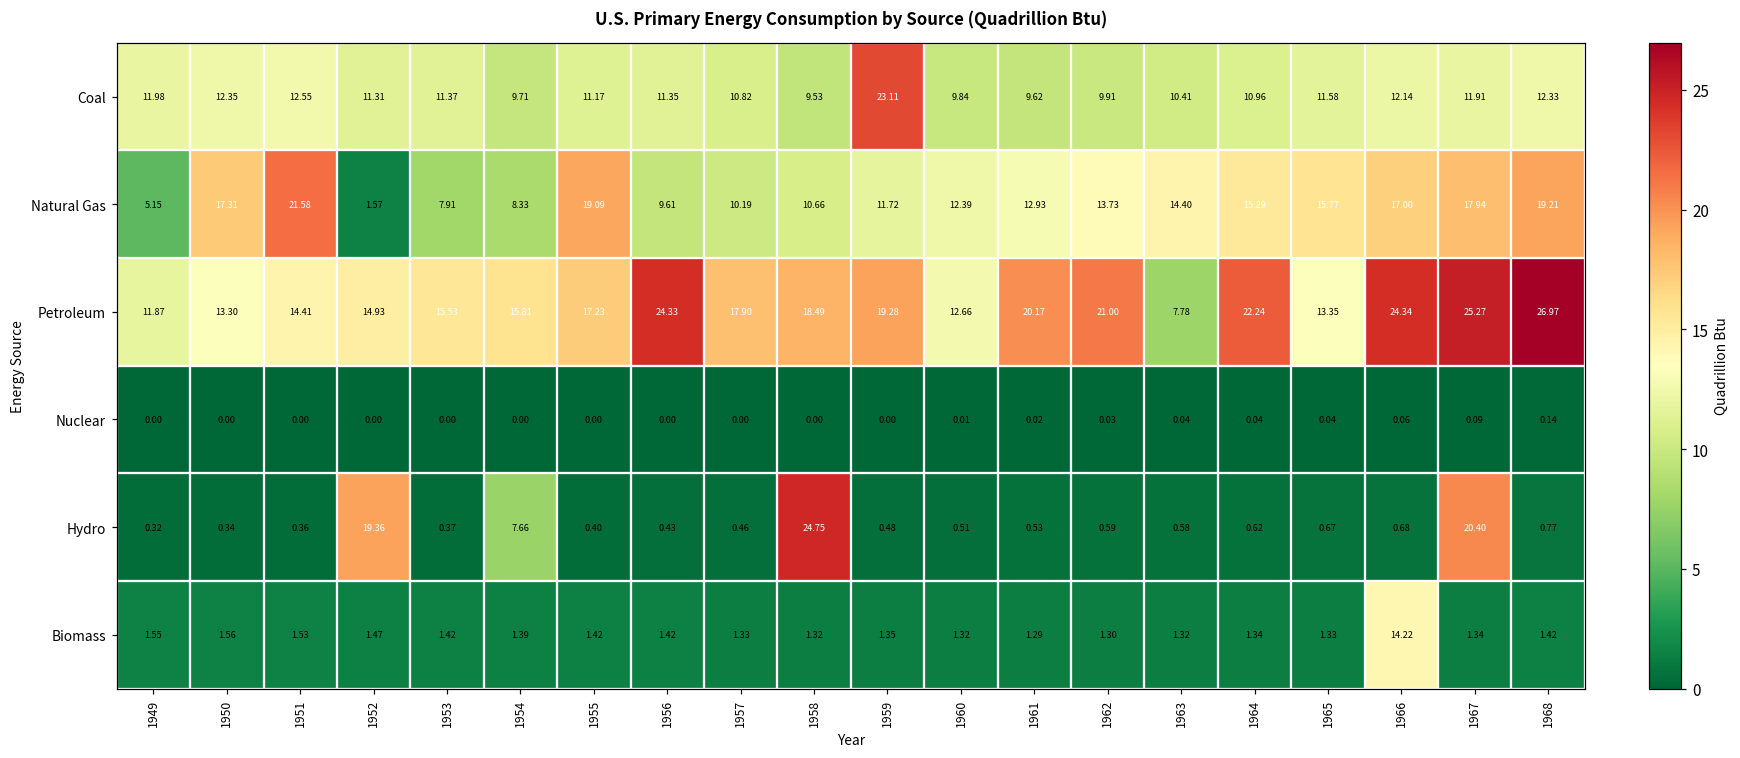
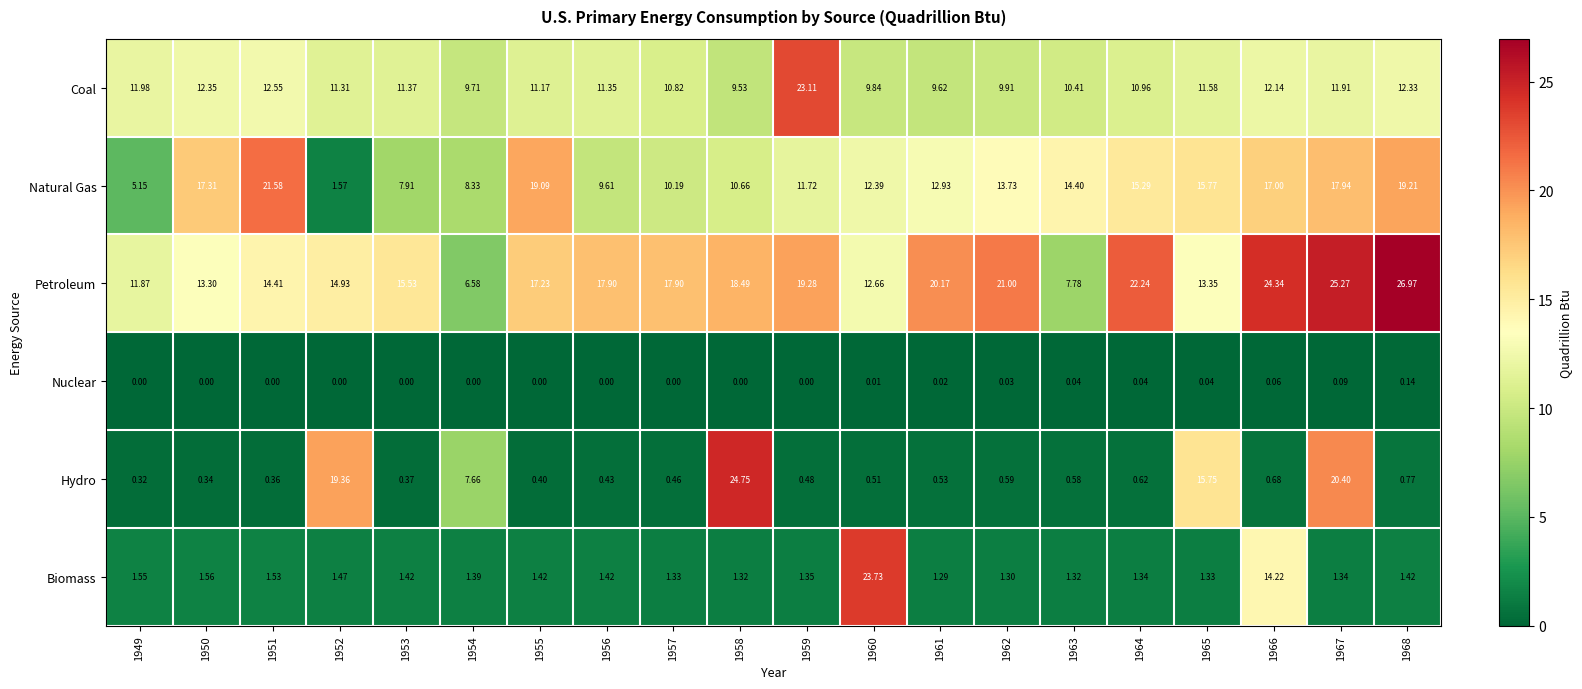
  {
    "Coal": {
      "1949": 11.98,
      "1950": 12.35,
      "1951": 12.55,
      "1952": 11.31,
      "1953": 11.37,
      "1954": 9.71,
      "1955": 11.17,
      "1956": 11.35,
      "1957": 10.82,
      "1958": 9.53,
      "1959": 23.11,
      "1960": 9.84,
      "1961": 9.62,
      "1962": 9.91,
      "1963": 10.41,
      "1964": 10.96,
      "1965": 11.58,
      "1966": 12.14,
      "1967": 11.91,
      "1968": 12.33
    },
    "Natural Gas": {
      "1949": 5.15,
      "1950": 17.31,
      "1951": 21.58,
      "1952": 1.57,
      "1953": 7.91,
      "1954": 8.33,
      "1955": 19.09,
      "1956": 9.61,
      "1957": 10.19,
      "1958": 10.66,
      "1959": 11.72,
      "1960": 12.39,
      "1961": 12.93,
      "1962": 13.73,
      "1963": 14.40,
      "1964": 15.29,
      "1965": 15.77,
      "1966": 17.00,
      "1967": 17.94,
      "1968": 19.21
    },
    "Petroleum": {
      "1949": 11.87,
      "1950": 13.30,
      "1951": 14.41,
      "1952": 14.93,
      "1953": 15.53,
-     "1954": 15.81,
+     "1954": 6.58,
      "1955": 17.23,
-     "1956": 24.33,
+     "1956": 17.90,
      "1957": 17.90,
      "1958": 18.49,
      "1959": 19.28,
      "1960": 12.66,
      "1961": 20.17,
      "1962": 21.00,
      "1963": 7.78,
      "1964": 22.24,
      "1965": 13.35,
      "1966": 24.34,
      "1967": 25.27,
      "1968": 26.97
    },
    "Nuclear": {
      "1949": 0.00,
      "1950": 0.00,
      "1951": 0.00,
      "1952": 0.00,
      "1953": 0.00,
      "1954": 0.00,
      "1955": 0.00,
      "1956": 0.00,
      "1957": 0.00,
      "1958": 0.00,
      "1959": 0.00,
      "1960": 0.01,
      "1961": 0.02,
      "1962": 0.03,
      "1963": 0.04,
      "1964": 0.04,
      "1965": 0.04,
      "1966": 0.06,
      "1967": 0.09,
      "1968": 0.14
    },
    "Hydro": {
      "1949": 0.32,
      "1950": 0.34,
      "1951": 0.36,
      "1952": 19.36,
      "1953": 0.37,
      "1954": 7.66,
      "1955": 0.40,
      "1956": 0.43,
      "1957": 0.46,
      "1958": 24.75,
      "1959": 0.48,
      "1960": 0.51,
      "1961": 0.53,
      "1962": 0.59,
      "1963": 0.58,
      "1964": 0.62,
-     "1965": 0.67,
+     "1965": 15.75,
      "1966": 0.68,
      "1967": 20.40,
      "1968": 0.77
    },
    "Biomass": {
      "1949": 1.55,
      "1950": 1.56,
      "1951": 1.53,
      "1952": 1.47,
      "1953": 1.42,
      "1954": 1.39,
      "1955": 1.42,
      "1956": 1.42,
      "1957": 1.33,
      "1958": 1.32,
      "1959": 1.35,
-     "1960": 1.32,
+     "1960": 23.73,
      "1961": 1.29,
      "1962": 1.30,
      "1963": 1.32,
      "1964": 1.34,
      "1965": 1.33,
      "1966": 14.22,
      "1967": 1.34,
      "1968": 1.42
    }
  }
